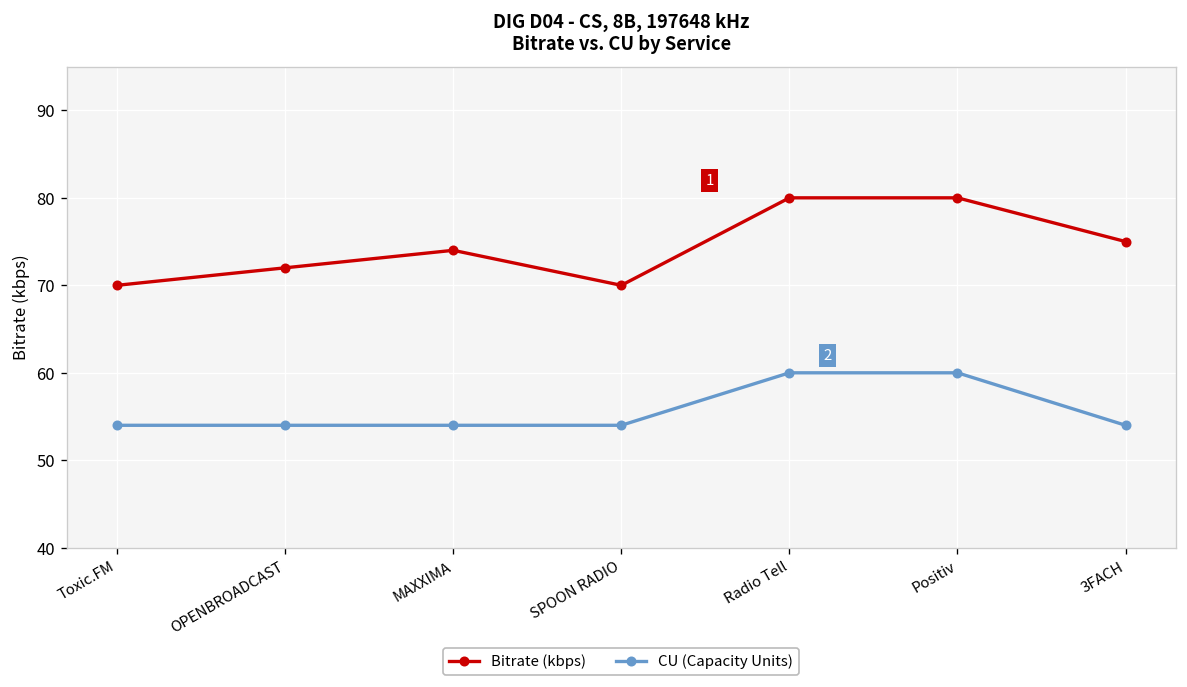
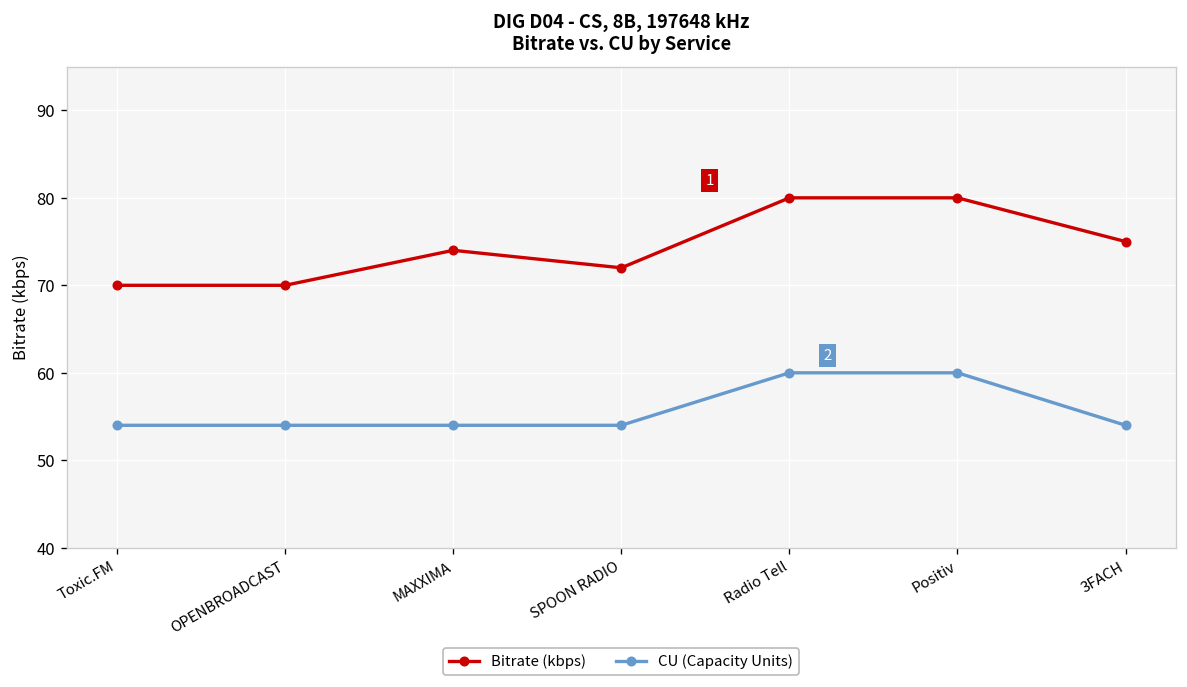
  {
    "Bitrate (kbps)": {
      "Toxic.FM": 70,
-     "OPENBROADCAST": 72,
+     "OPENBROADCAST": 70,
      "MAXXIMA": 74,
-     "SPOON RADIO": 70,
+     "SPOON RADIO": 72,
      "Radio Tell": 80,
      "Positiv": 80,
      "3FACH": 75
    },
    "CU (Capacity Units)": {
      "Toxic.FM": 54,
      "OPENBROADCAST": 54,
      "MAXXIMA": 54,
      "SPOON RADIO": 54,
      "Radio Tell": 60,
      "Positiv": 60,
      "3FACH": 54
    }
  }
